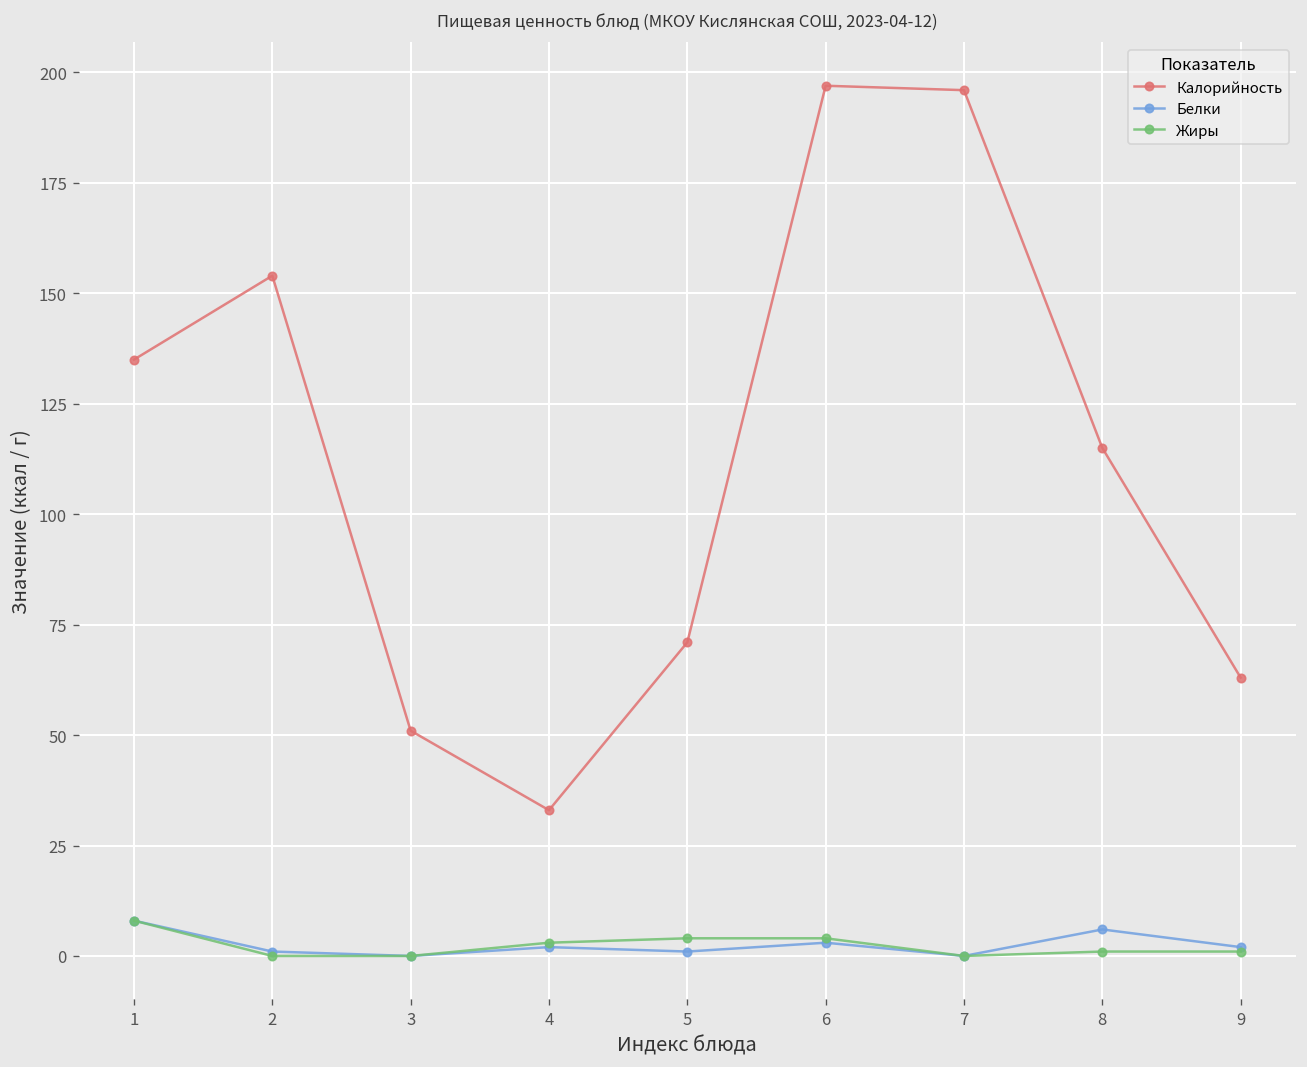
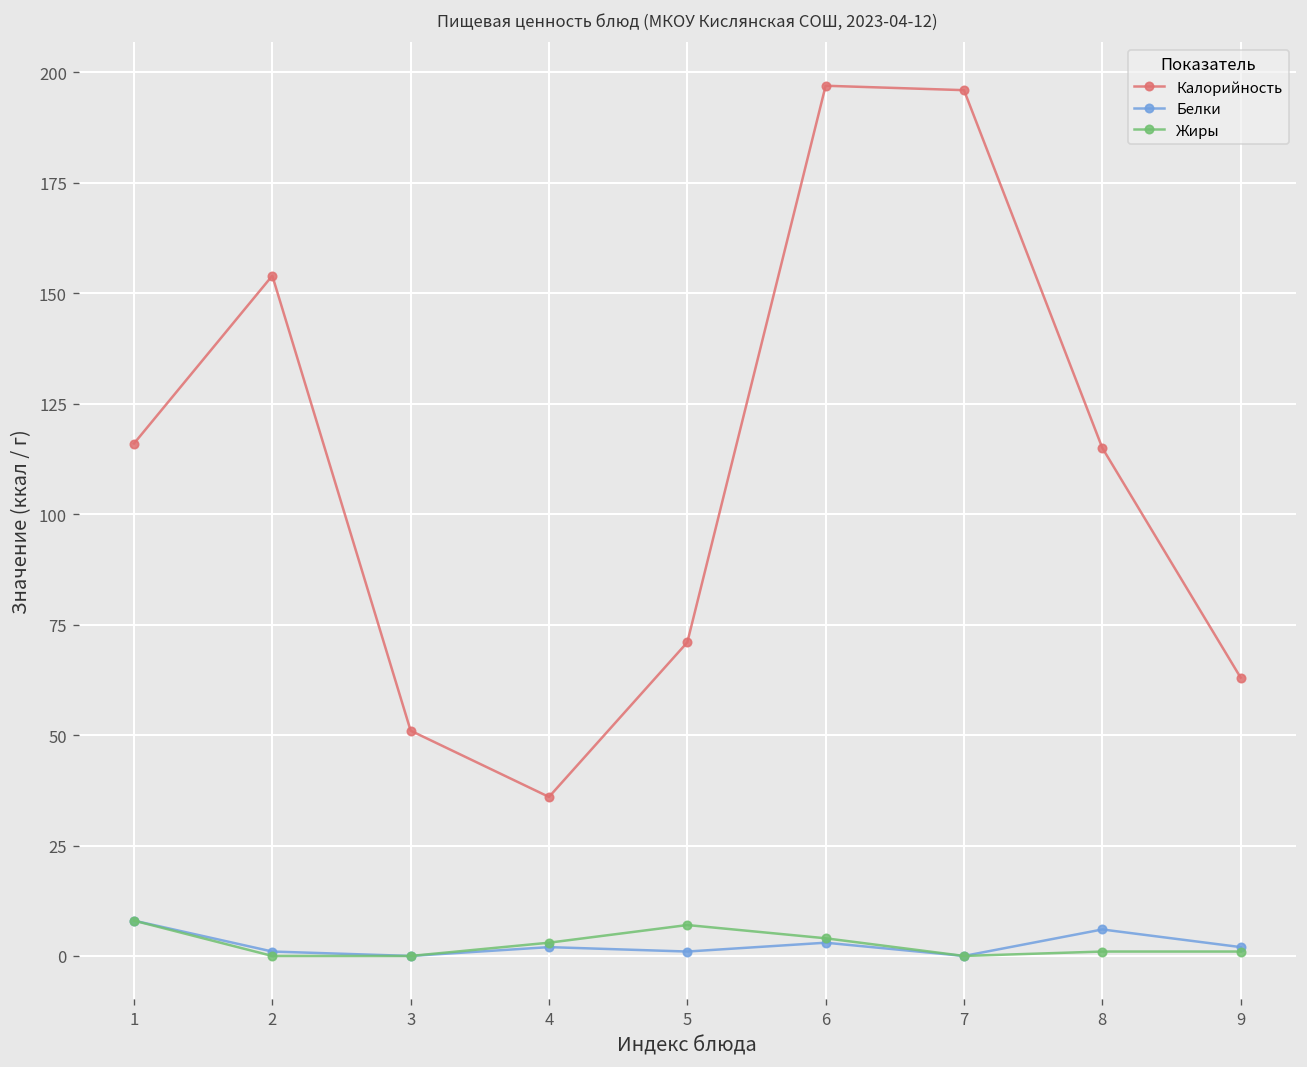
  {
    "Калорийность": {
-     "1": 135,
+     "1": 116,
      "2": 154,
      "3": 51,
-     "4": 33,
+     "4": 36,
      "5": 71,
      "6": 197,
      "7": 196,
      "8": 115,
      "9": 63
    },
    "Белки": {
      "2": 1,
      "4": 2,
      "5": 1,
      "6": 3,
      "8": 6,
      "9": 2
    },
    "Жиры": {
      "2": 0,
      "4": 3,
-     "5": 4,
+     "5": 7,
      "6": 4,
      "8": 1,
      "9": 1
    }
  }
